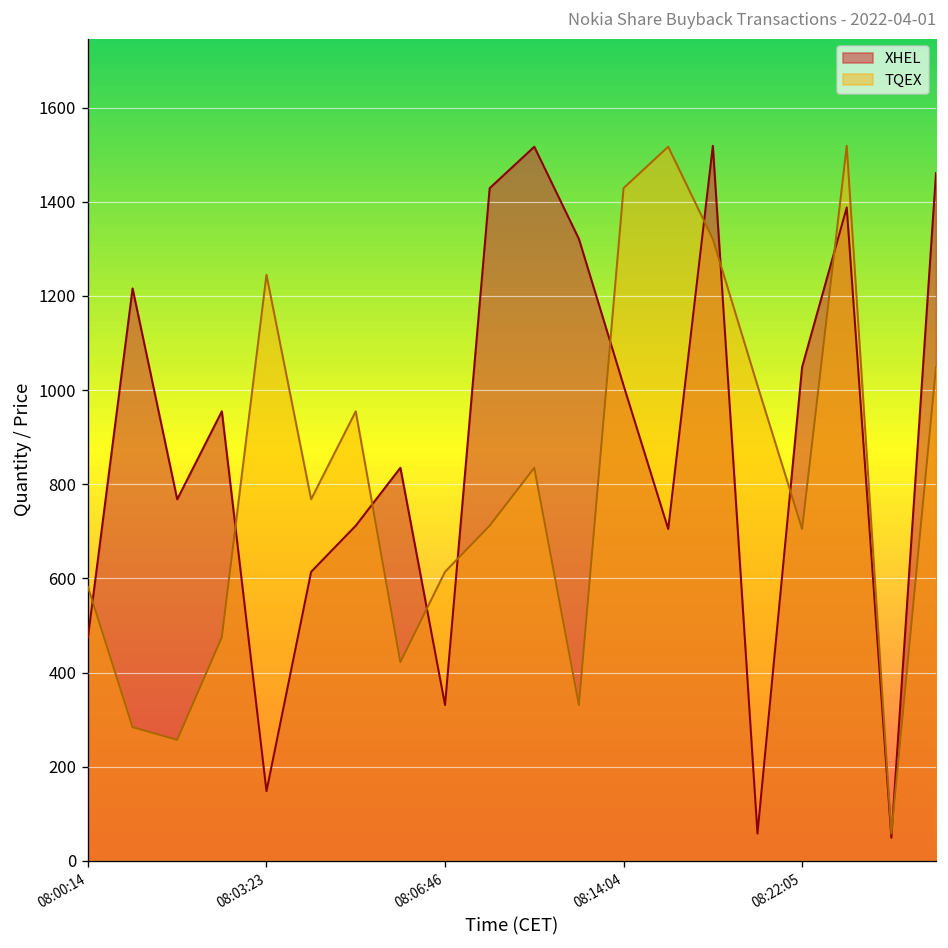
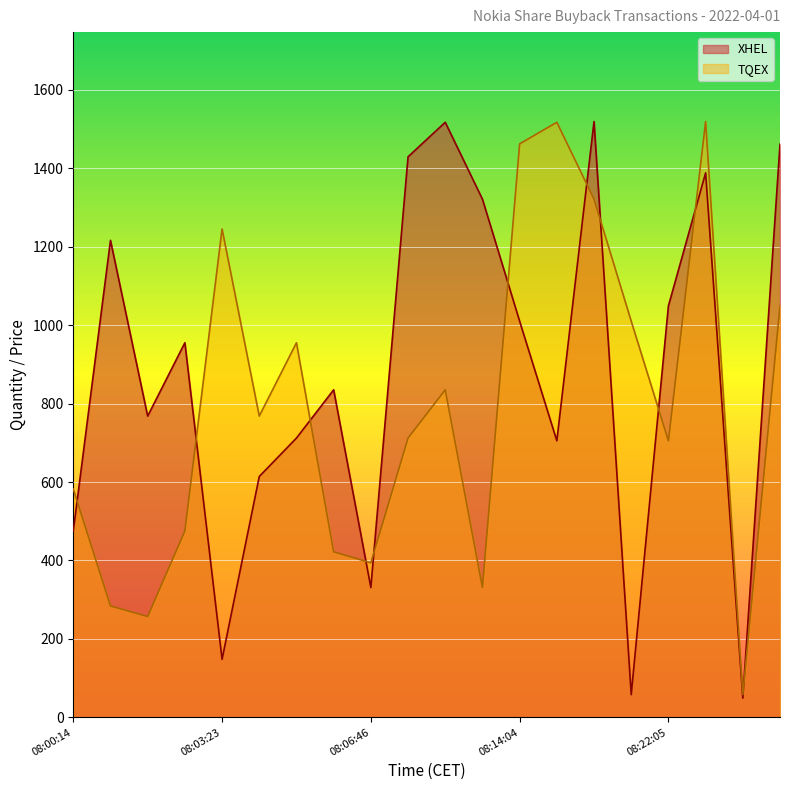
  {
    "XHEL": {
      "08:03:23": 150,
      "08:06:46": 330,
      "08:14:04": 1010
    },
    "TQEX": {
      "08:03:23": 1250,
-     "08:06:46": 610,
-     "08:14:04": 1430
+     "08:06:46": 390,
+     "08:14:04": 1460
    }
  }
